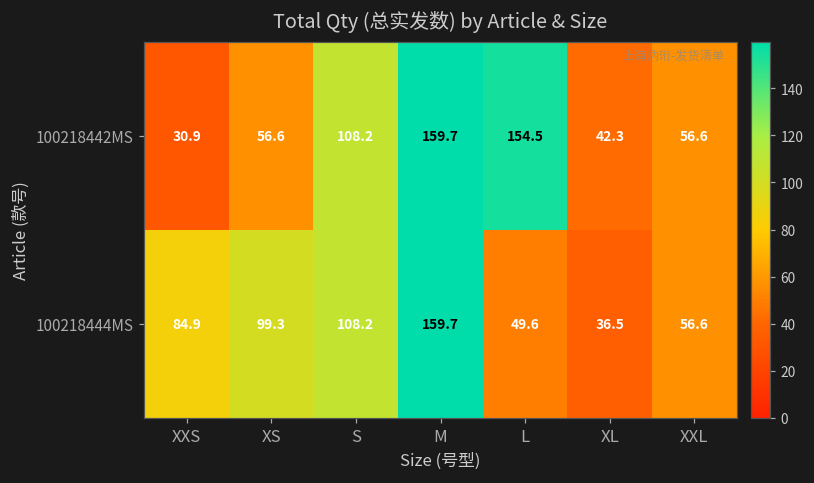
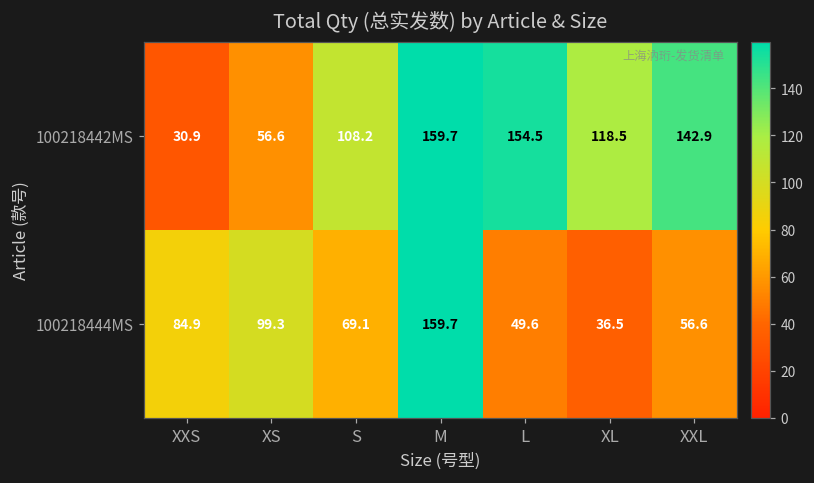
  {
    "100218442MS": {
      "XXS": 30.9,
      "XS": 56.6,
      "S": 108.2,
      "M": 159.7,
      "L": 154.5,
-     "XL": 42.3,
-     "XXL": 56.6
+     "XL": 118.5,
+     "XXL": 142.9
    },
    "100218444MS": {
      "XXS": 84.9,
      "XS": 99.3,
-     "S": 108.2,
+     "S": 69.1,
      "M": 159.7,
      "L": 49.6,
      "XL": 36.5,
      "XXL": 56.6
    }
  }
